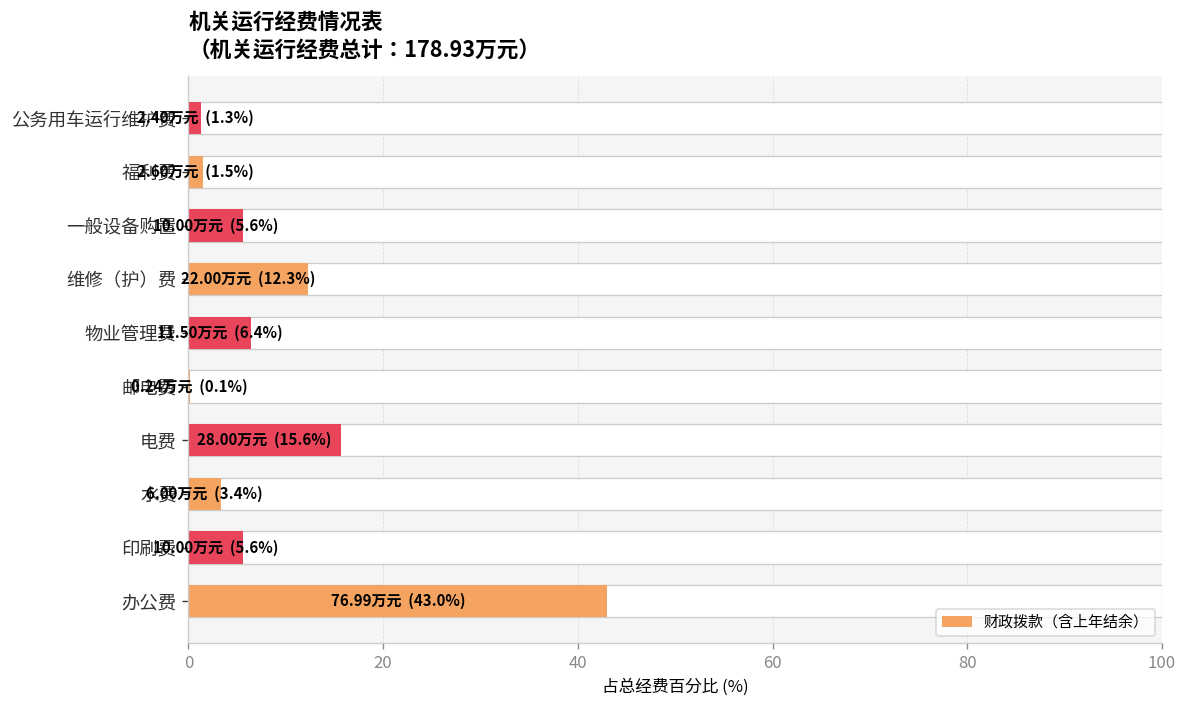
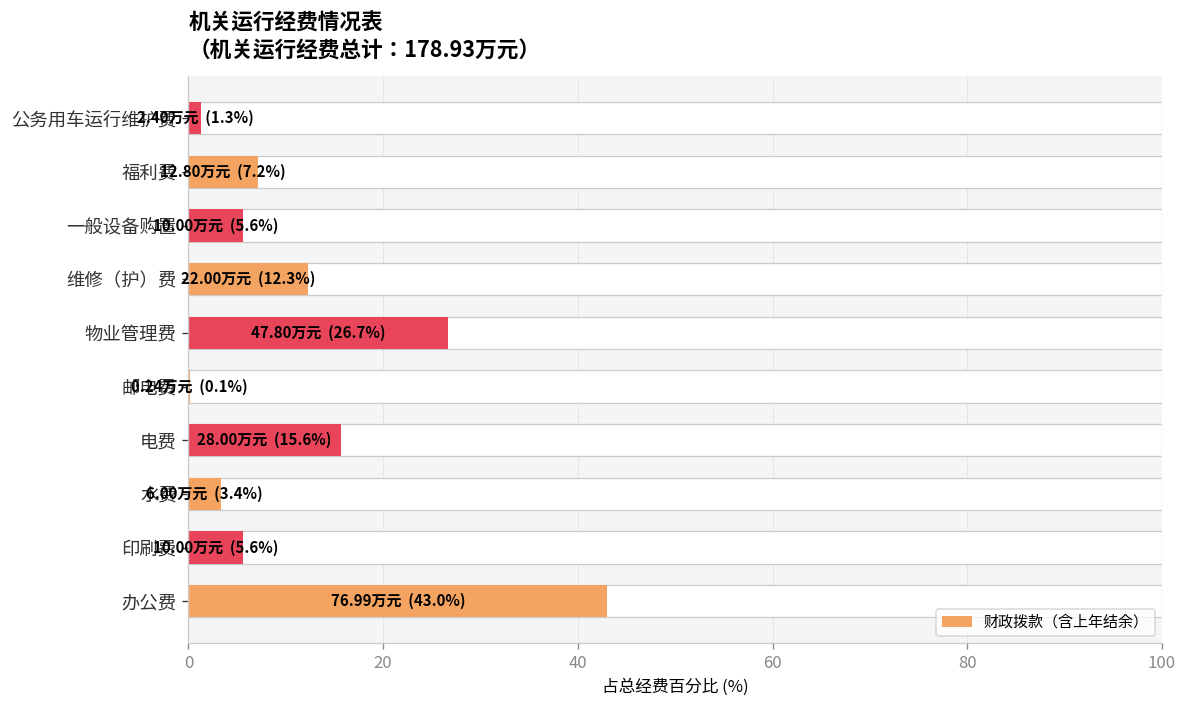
  {
    "财政拨款（含上年结余）": {
-     "福利费": "2.60万元 (1.5%)",
-     "物业管理费": "11.50万元 (6.4%)",
+     "福利费": "12.80万元 (7.2%)",
+     "物业管理费": "47.80万元 (26.7%)",
      "邮电费": "(0.1%)"
    }
  }
